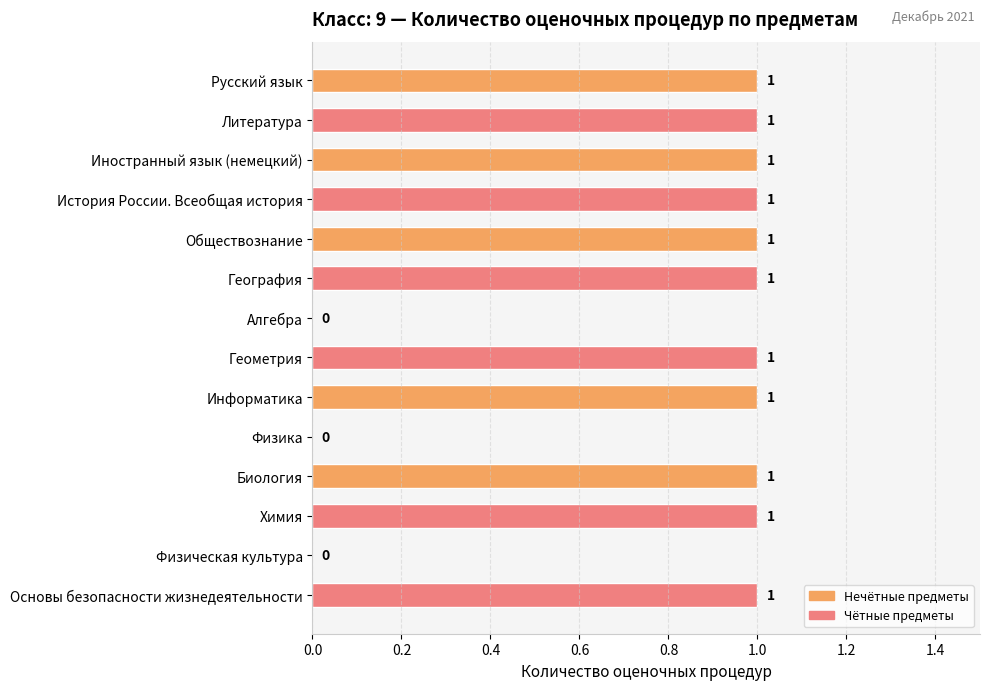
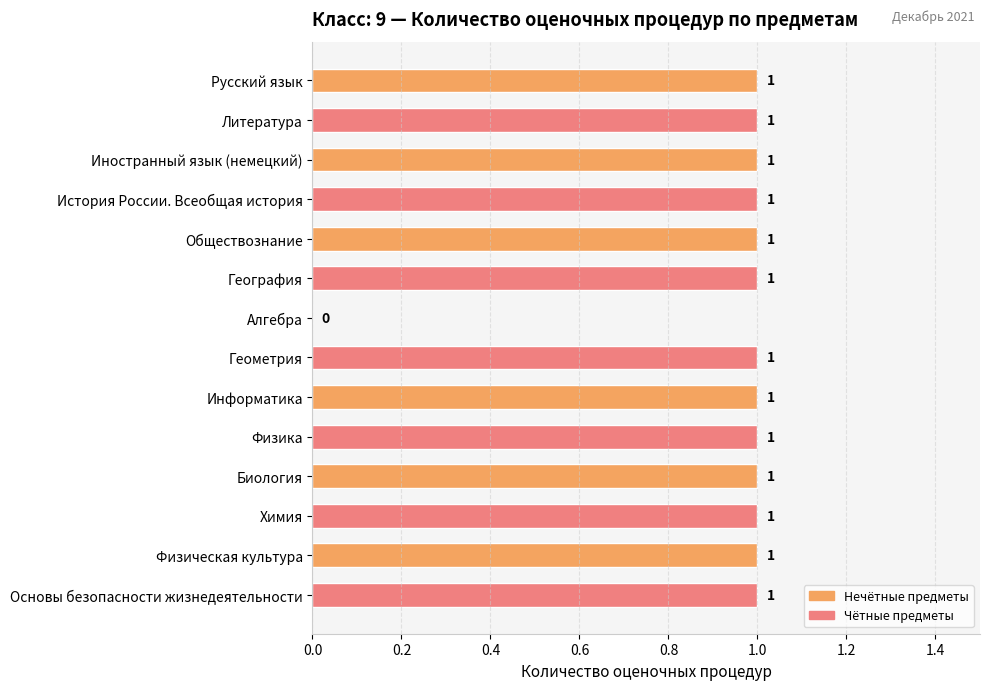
  {
    "Русский язык": 1,
    "Литература": 1,
    "Иностранный язык (немецкий)": 1,
    "История России. Всеобщая история": 1,
    "Обществознание": 1,
    "География": 1,
    "Алгебра": 0,
    "Геометрия": 1,
    "Информатика": 1,
-   "Физика": 0,
+   "Физика": 1,
    "Биология": 1,
    "Химия": 1,
-   "Физическая культура": 0,
+   "Физическая культура": 1,
    "Основы безопасности жизнедеятельности": 1
  }
